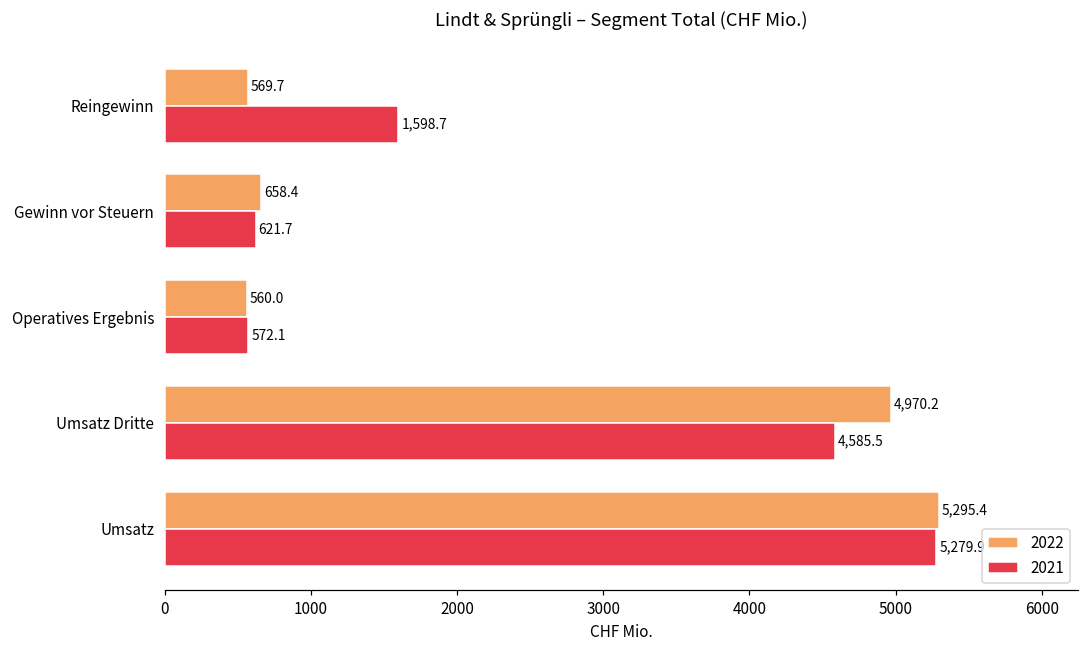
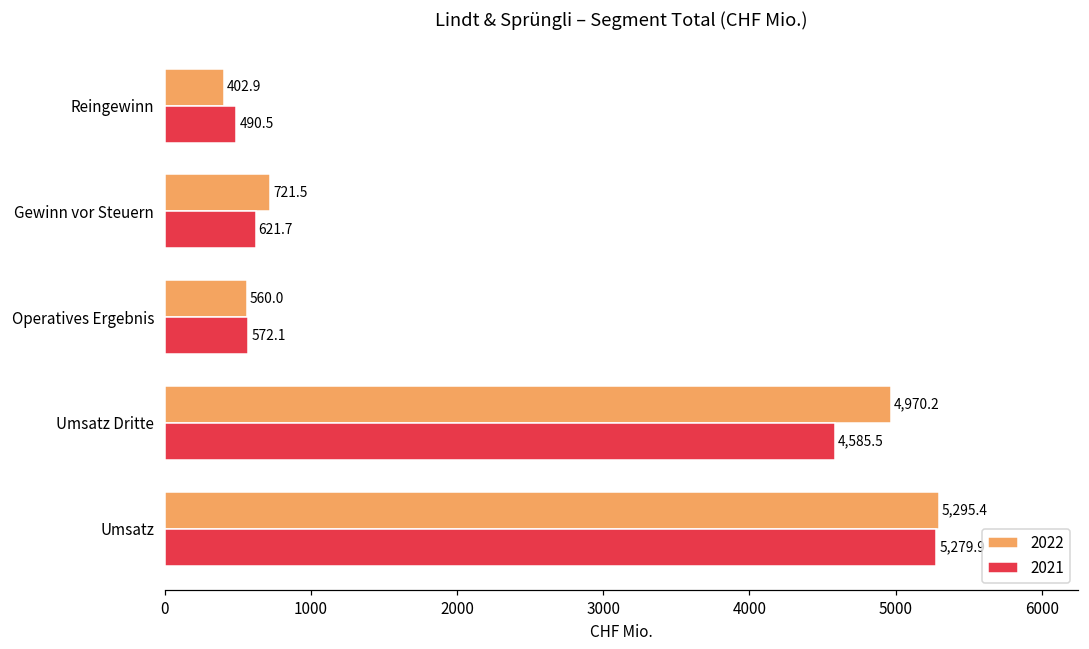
  {
    "2022": {
-     "Reingewinn": "569.7",
-     "Gewinn vor Steuern": "658.4",
+     "Reingewinn": "402.9",
+     "Gewinn vor Steuern": "721.5",
      "Operatives Ergebnis": "560.0",
      "Umsatz Dritte": "4,970.2",
      "Umsatz": "5,295.4"
    },
    "2021": {
-     "Reingewinn": "1,598.7",
+     "Reingewinn": "490.5",
      "Gewinn vor Steuern": "621.7",
      "Operatives Ergebnis": "572.1",
      "Umsatz Dritte": "4,585.5"
    }
  }
